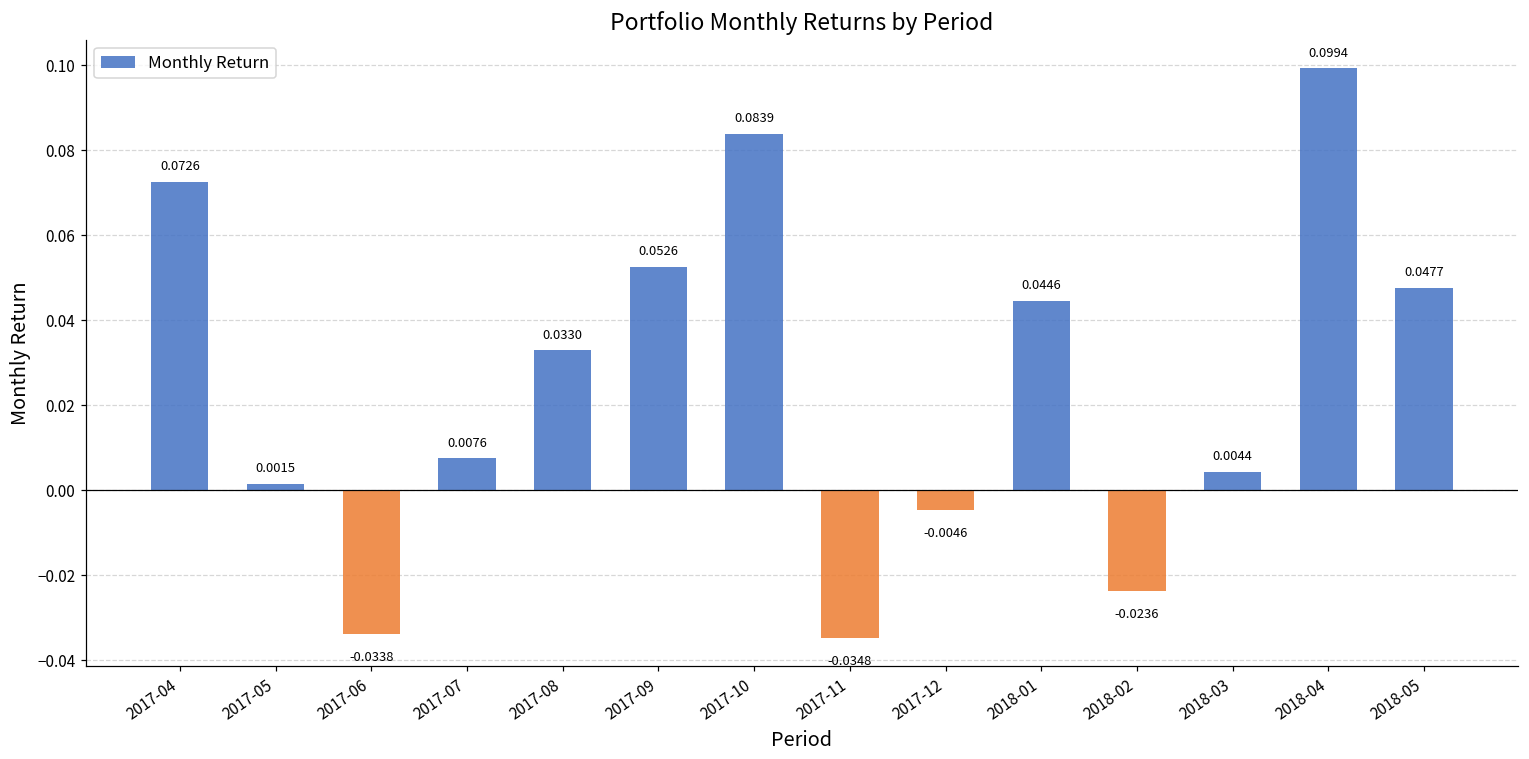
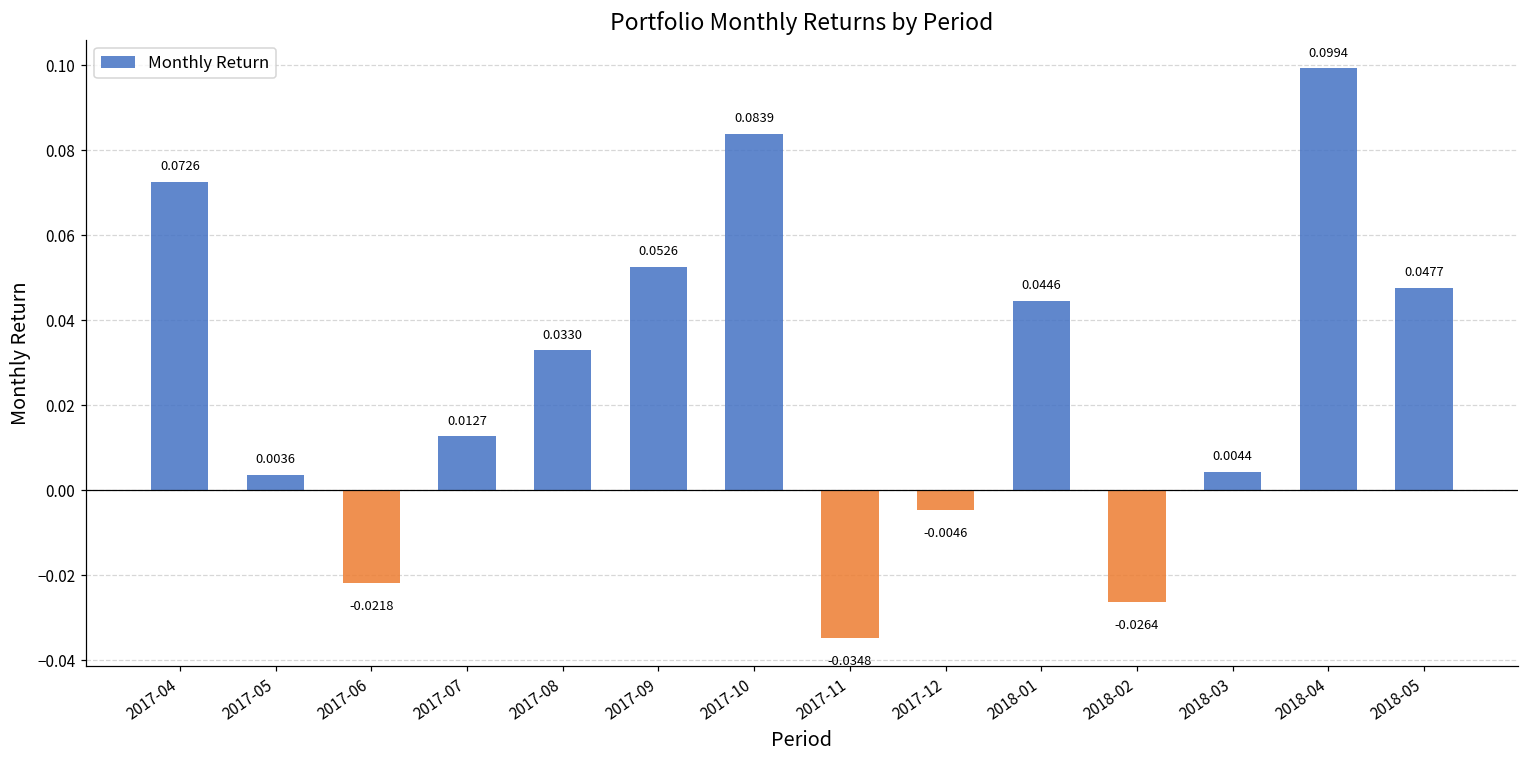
  {
    "2017-04": 0.0726,
-   "2017-05": 0.0015,
-   "2017-06": -0.0338,
-   "2017-07": 0.0076,
+   "2017-05": 0.0036,
+   "2017-06": -0.0218,
+   "2017-07": 0.0127,
    "2017-08": 0.0330,
    "2017-09": 0.0526,
    "2017-10": 0.0839,
    "2017-11": -0.0348,
    "2017-12": -0.0046,
    "2018-01": 0.0446,
-   "2018-02": -0.0236,
+   "2018-02": -0.0264,
    "2018-03": 0.0044,
    "2018-04": 0.0994,
    "2018-05": 0.0477
  }
